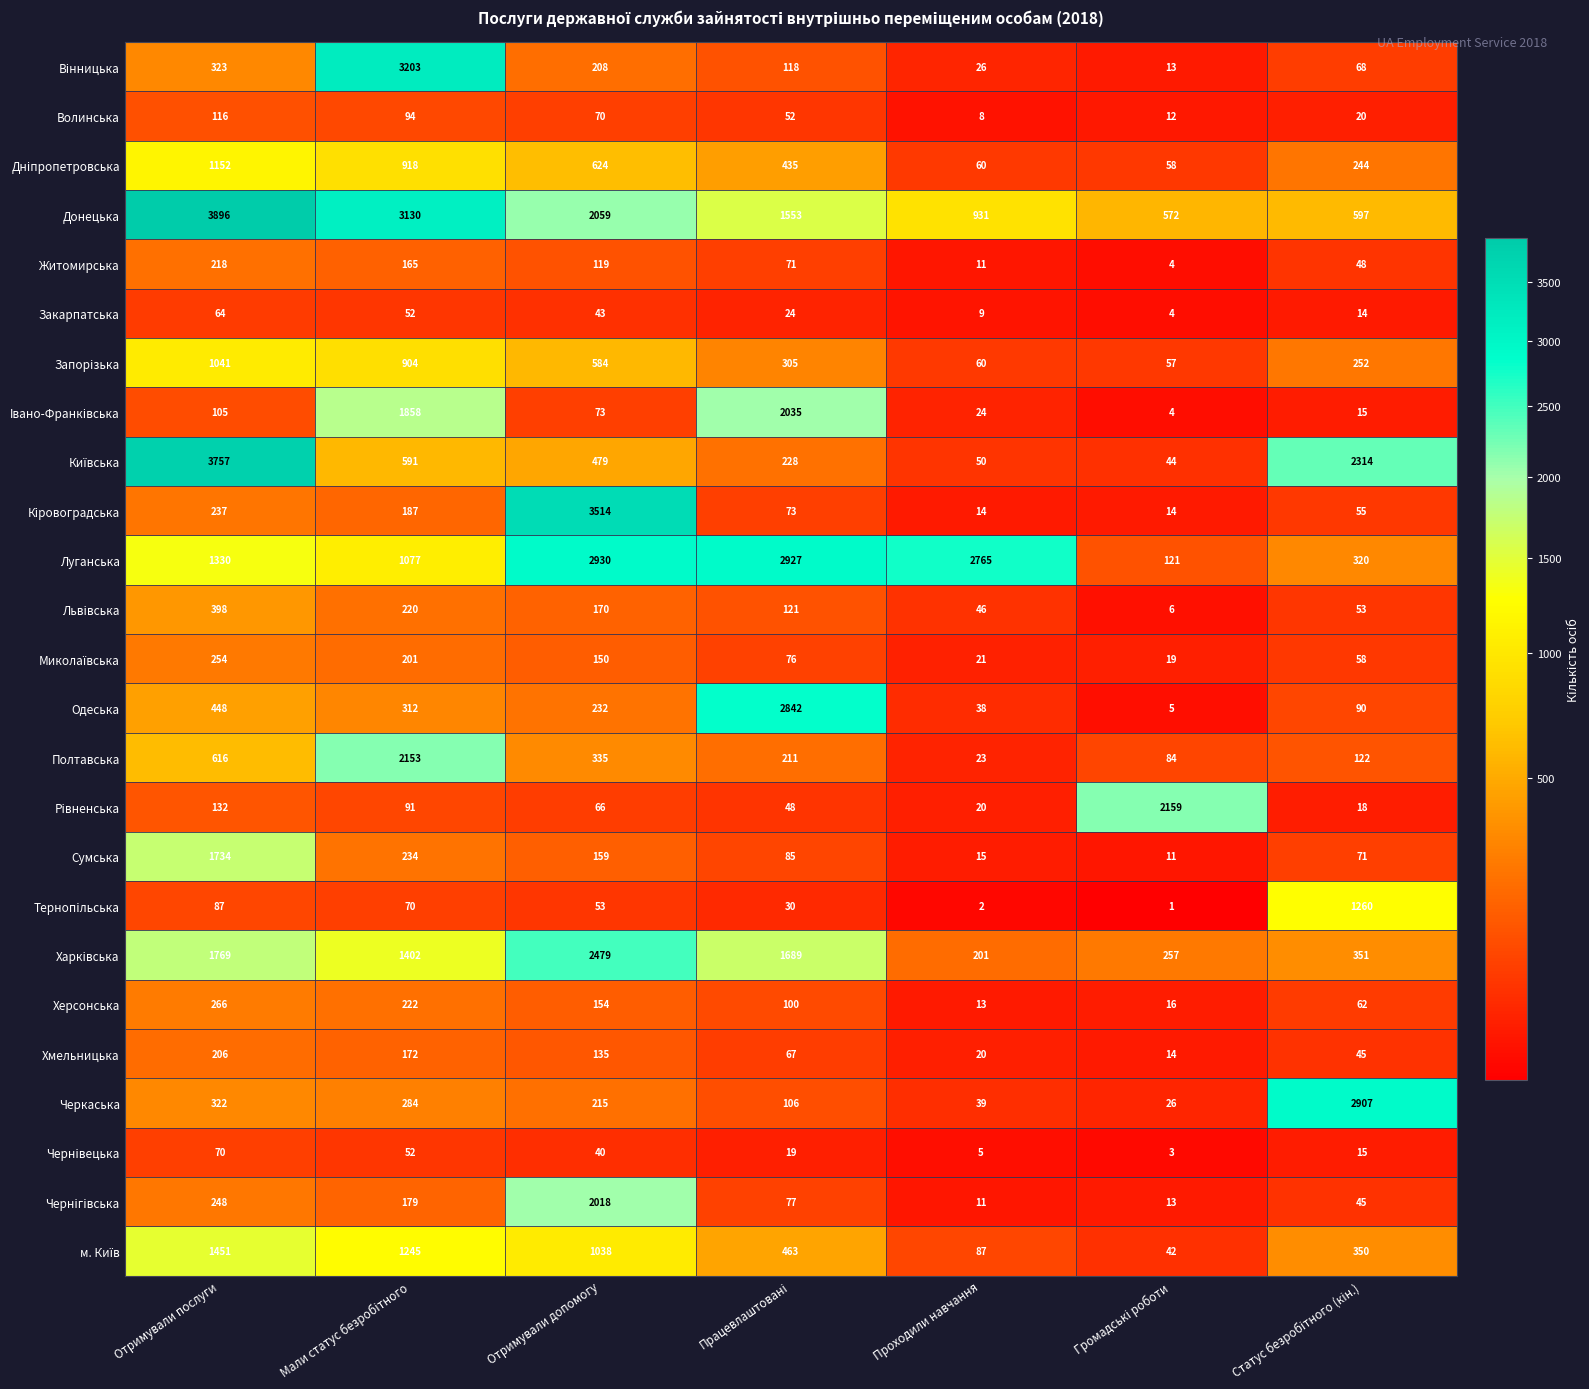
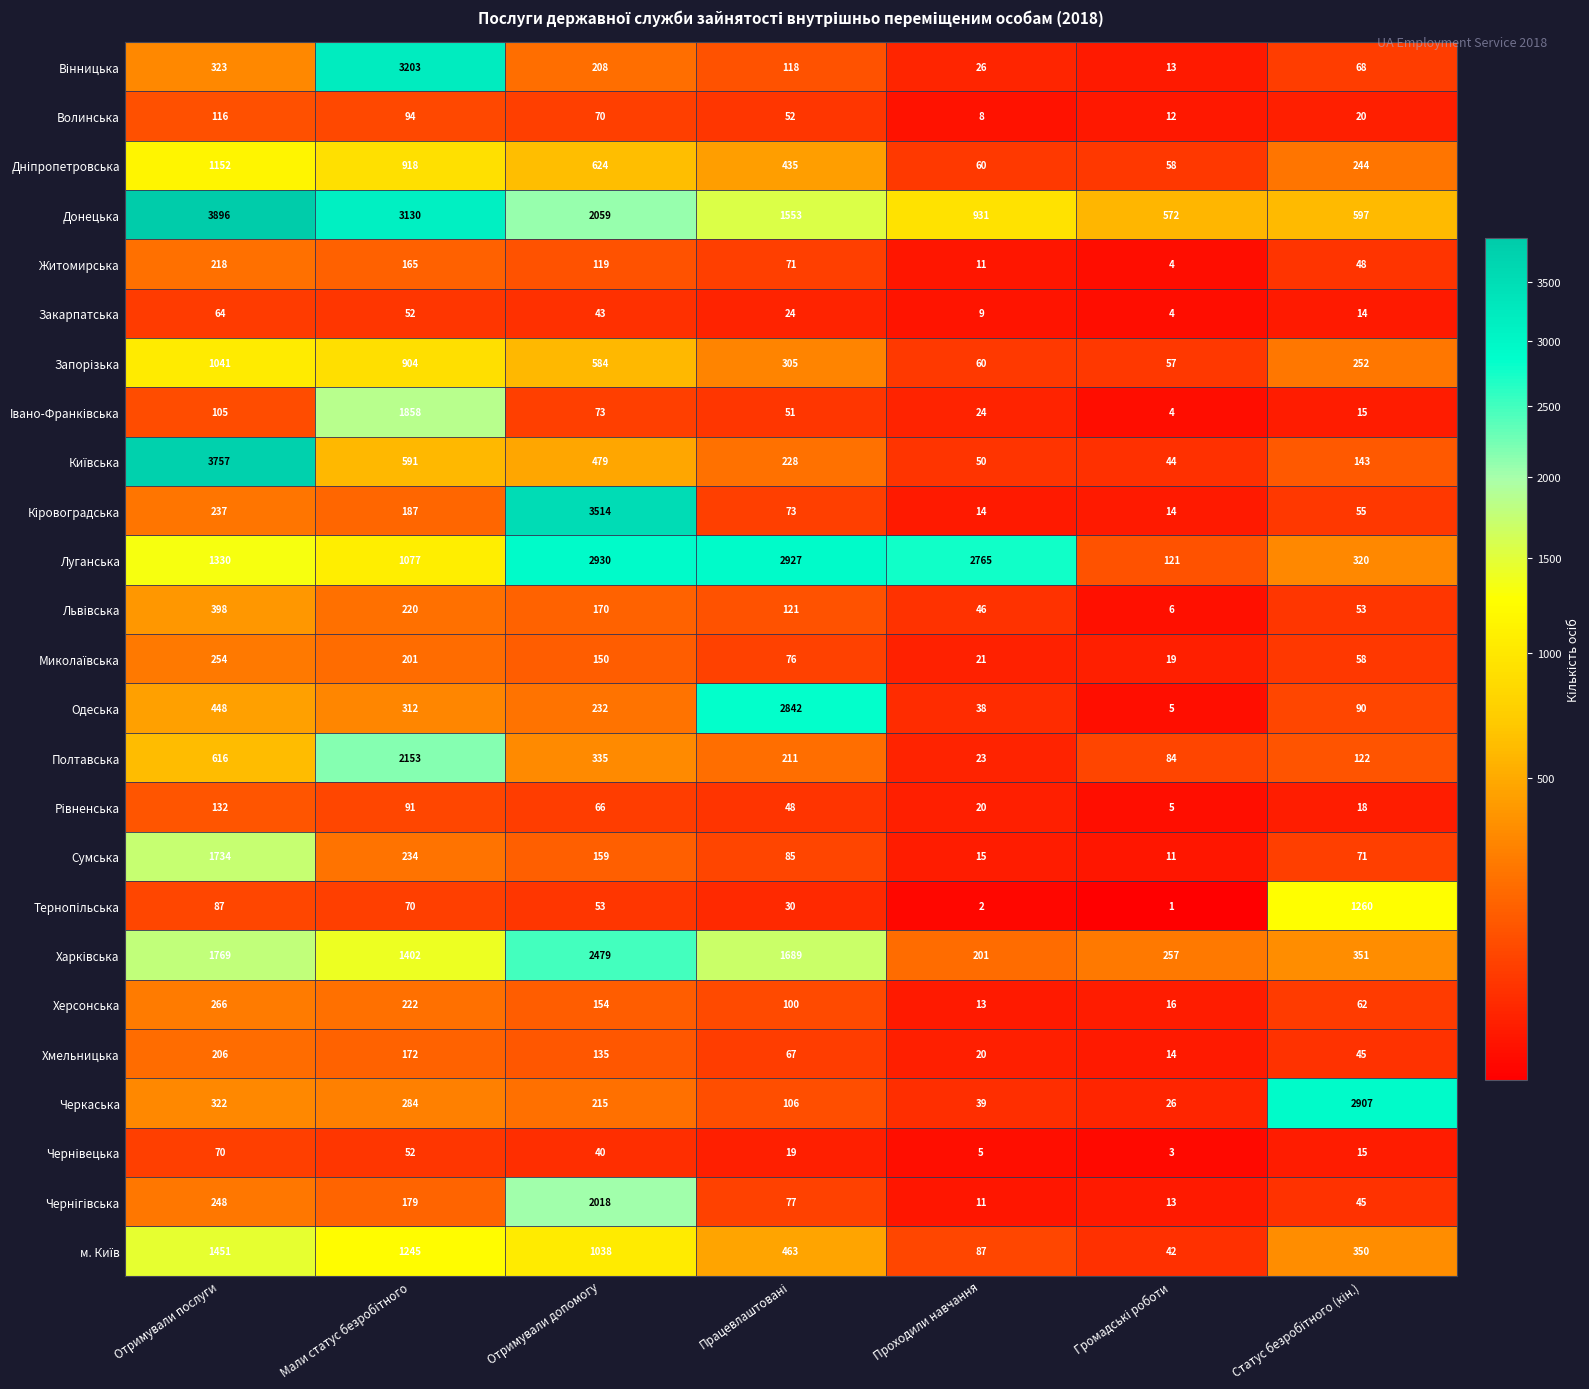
  {
    "Вінницька": {
      "Отримували послуги": 323,
      "Мали статус безробітного": 3203,
      "Отримували допомогу": 208,
      "Працевлаштовані": 118,
      "Проходили навчання": 26,
      "Громадські роботи": 13,
      "Статус безробітного (кін.)": 68
    },
    "Волинська": {
      "Отримували послуги": 116,
      "Мали статус безробітного": 94,
      "Отримували допомогу": 70,
      "Працевлаштовані": 52,
      "Проходили навчання": 8,
      "Громадські роботи": 12,
      "Статус безробітного (кін.)": 20
    },
    "Дніпропетровська": {
      "Отримували послуги": 1152,
      "Мали статус безробітного": 918,
      "Отримували допомогу": 624,
      "Працевлаштовані": 435,
      "Проходили навчання": 60,
      "Громадські роботи": 58,
      "Статус безробітного (кін.)": 244
    },
    "Донецька": {
      "Отримували послуги": 3896,
      "Мали статус безробітного": 3130,
      "Отримували допомогу": 2059,
      "Працевлаштовані": 1553,
      "Проходили навчання": 931,
      "Громадські роботи": 572,
      "Статус безробітного (кін.)": 597
    },
    "Житомирська": {
      "Отримували послуги": 218,
      "Мали статус безробітного": 165,
      "Отримували допомогу": 119,
      "Працевлаштовані": 71,
      "Проходили навчання": 11,
      "Громадські роботи": 4,
      "Статус безробітного (кін.)": 48
    },
    "Закарпатська": {
      "Отримували послуги": 64,
      "Мали статус безробітного": 52,
      "Отримували допомогу": 43,
      "Працевлаштовані": 24,
      "Проходили навчання": 9,
      "Громадські роботи": 4,
      "Статус безробітного (кін.)": 14
    },
    "Запорізька": {
      "Отримували послуги": 1041,
      "Мали статус безробітного": 904,
      "Отримували допомогу": 584,
      "Працевлаштовані": 305,
      "Проходили навчання": 60,
      "Громадські роботи": 57,
      "Статус безробітного (кін.)": 252
    },
    "Івано-Франківська": {
      "Отримували послуги": 105,
      "Мали статус безробітного": 1858,
      "Отримували допомогу": 73,
-     "Працевлаштовані": 2035,
+     "Працевлаштовані": 51,
      "Проходили навчання": 24,
      "Громадські роботи": 4,
      "Статус безробітного (кін.)": 15
    },
    "Київська": {
      "Отримували послуги": 3757,
      "Мали статус безробітного": 591,
      "Отримували допомогу": 479,
      "Працевлаштовані": 228,
      "Проходили навчання": 50,
      "Громадські роботи": 44,
-     "Статус безробітного (кін.)": 2314
+     "Статус безробітного (кін.)": 143
    },
    "Кіровоградська": {
      "Отримували послуги": 237,
      "Мали статус безробітного": 187,
      "Отримували допомогу": 3514,
      "Працевлаштовані": 73,
      "Проходили навчання": 14,
      "Громадські роботи": 14,
      "Статус безробітного (кін.)": 55
    },
    "Луганська": {
      "Отримували послуги": 1330,
      "Мали статус безробітного": 1077,
      "Отримували допомогу": 2930,
      "Працевлаштовані": 2927,
      "Проходили навчання": 2765,
      "Громадські роботи": 121,
      "Статус безробітного (кін.)": 320
    },
    "Львівська": {
      "Отримували послуги": 398,
      "Мали статус безробітного": 220,
      "Отримували допомогу": 170,
      "Працевлаштовані": 121,
      "Проходили навчання": 46,
      "Громадські роботи": 6,
      "Статус безробітного (кін.)": 53
    },
    "Миколаївська": {
      "Отримували послуги": 254,
      "Мали статус безробітного": 201,
      "Отримували допомогу": 150,
      "Працевлаштовані": 76,
      "Проходили навчання": 21,
      "Громадські роботи": 19,
      "Статус безробітного (кін.)": 58
    },
    "Одеська": {
      "Отримували послуги": 448,
      "Мали статус безробітного": 312,
      "Отримували допомогу": 232,
      "Працевлаштовані": 2842,
      "Проходили навчання": 38,
      "Громадські роботи": 5,
      "Статус безробітного (кін.)": 90
    },
    "Полтавська": {
      "Отримували послуги": 616,
      "Мали статус безробітного": 2153,
      "Отримували допомогу": 335,
      "Працевлаштовані": 211,
      "Проходили навчання": 23,
      "Громадські роботи": 84,
      "Статус безробітного (кін.)": 122
    },
    "Рівненська": {
      "Отримували послуги": 132,
      "Мали статус безробітного": 91,
      "Отримували допомогу": 66,
      "Працевлаштовані": 48,
      "Проходили навчання": 20,
-     "Громадські роботи": 2159,
+     "Громадські роботи": 5,
      "Статус безробітного (кін.)": 18
    },
    "Сумська": {
      "Отримували послуги": 1734,
      "Мали статус безробітного": 234,
      "Отримували допомогу": 159,
      "Працевлаштовані": 85,
      "Проходили навчання": 15,
      "Громадські роботи": 11,
      "Статус безробітного (кін.)": 71
    },
    "Тернопільська": {
      "Отримували послуги": 87,
      "Мали статус безробітного": 70,
      "Отримували допомогу": 53,
      "Працевлаштовані": 30,
      "Проходили навчання": 2,
      "Громадські роботи": 1,
      "Статус безробітного (кін.)": 1260
    },
    "Харківська": {
      "Отримували послуги": 1769,
      "Мали статус безробітного": 1402,
      "Отримували допомогу": 2479,
      "Працевлаштовані": 1689,
      "Проходили навчання": 201,
      "Громадські роботи": 257,
      "Статус безробітного (кін.)": 351
    },
    "Херсонська": {
      "Отримували послуги": 266,
      "Мали статус безробітного": 222,
      "Отримували допомогу": 154,
      "Працевлаштовані": 100,
      "Проходили навчання": 13,
      "Громадські роботи": 16,
      "Статус безробітного (кін.)": 62
    },
    "Хмельницька": {
      "Отримували послуги": 206,
      "Мали статус безробітного": 172,
      "Отримували допомогу": 135,
      "Працевлаштовані": 67,
      "Проходили навчання": 20,
      "Громадські роботи": 14,
      "Статус безробітного (кін.)": 45
    },
    "Черкаська": {
      "Отримували послуги": 322,
      "Мали статус безробітного": 284,
      "Отримували допомогу": 215,
      "Працевлаштовані": 106,
      "Проходили навчання": 39,
      "Громадські роботи": 26,
      "Статус безробітного (кін.)": 2907
    },
    "Чернівецька": {
      "Отримували послуги": 70,
      "Мали статус безробітного": 52,
      "Отримували допомогу": 40,
      "Працевлаштовані": 19,
      "Проходили навчання": 5,
      "Громадські роботи": 3,
      "Статус безробітного (кін.)": 15
    },
    "Чернігівська": {
      "Отримували послуги": 248,
      "Мали статус безробітного": 179,
      "Отримували допомогу": 2018,
      "Працевлаштовані": 77,
      "Проходили навчання": 11,
      "Громадські роботи": 13,
      "Статус безробітного (кін.)": 45
    },
    "м. Київ": {
      "Отримували послуги": 1451,
      "Мали статус безробітного": 1245,
      "Отримували допомогу": 1038,
      "Працевлаштовані": 463,
      "Проходили навчання": 87,
      "Громадські роботи": 42,
      "Статус безробітного (кін.)": 350
    }
  }
